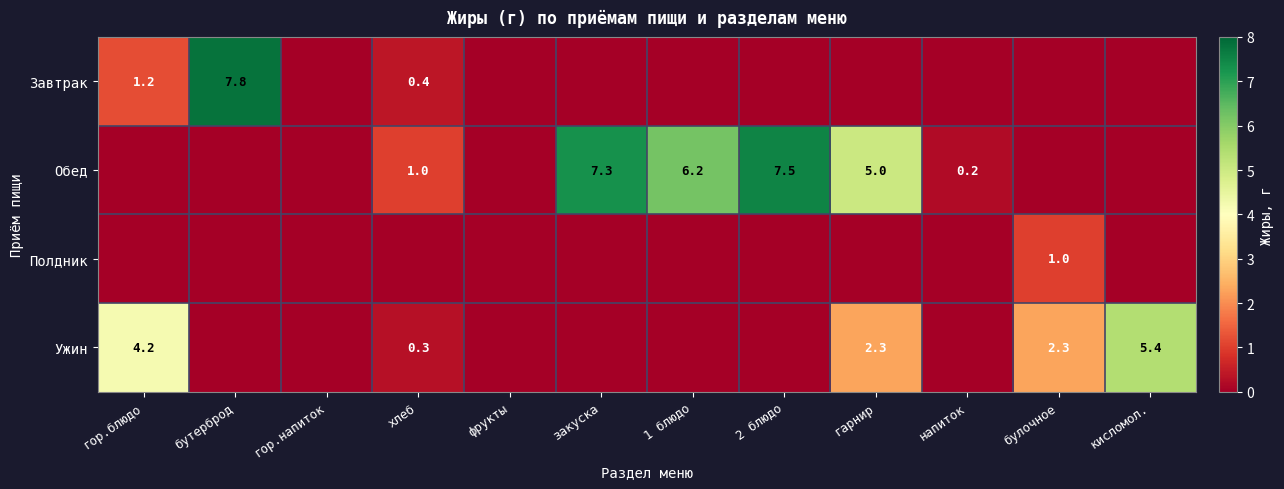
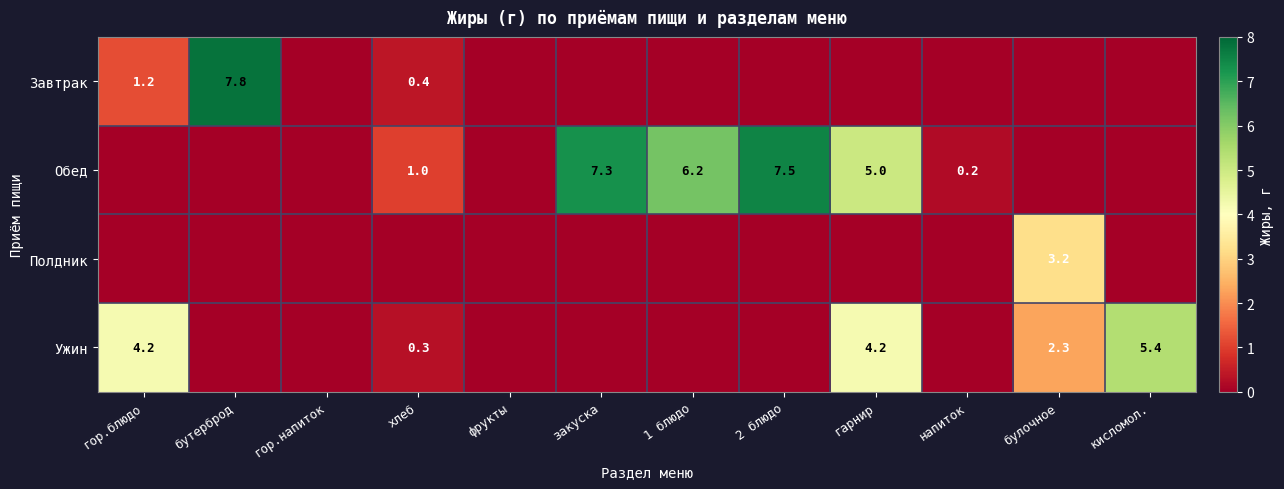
  {
    "Завтрак": {
      "гор.блюдо": 1.2,
      "бутерброд": 7.8,
      "хлеб": 0.4
    },
    "Обед": {
      "хлеб": 1.0,
      "закуска": 7.3,
      "1 блюдо": 6.2,
      "2 блюдо": 7.5,
      "гарнир": 5.0,
      "напиток": 0.2
    },
    "Полдник": {
-     "булочное": 1.0
+     "булочное": 3.2
    },
    "Ужин": {
      "гор.блюдо": 4.2,
      "хлеб": 0.3,
-     "гарнир": 2.3,
+     "гарнир": 4.2,
      "булочное": 2.3,
      "кисломол.": 5.4
    }
  }
